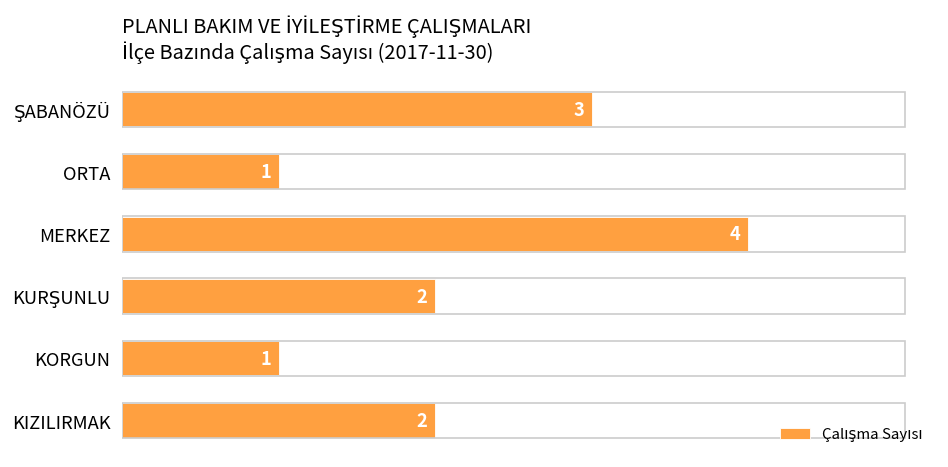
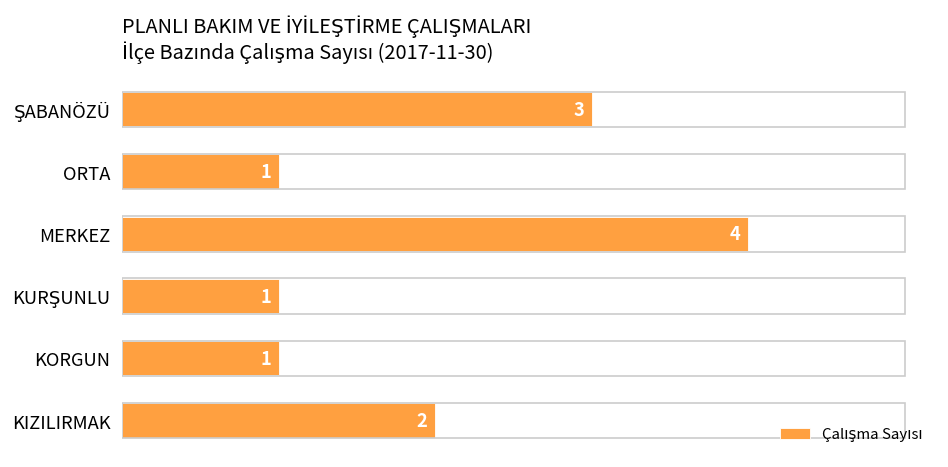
  {
    "ŞABANÖZÜ": 3,
    "ORTA": 1,
    "MERKEZ": 4,
-   "KURŞUNLU": 2,
+   "KURŞUNLU": 1,
    "KORGUN": 1,
    "KIZILIRMAK": 2
  }
